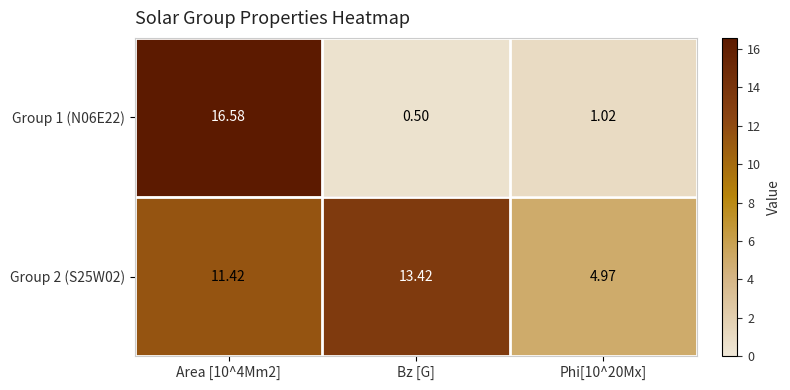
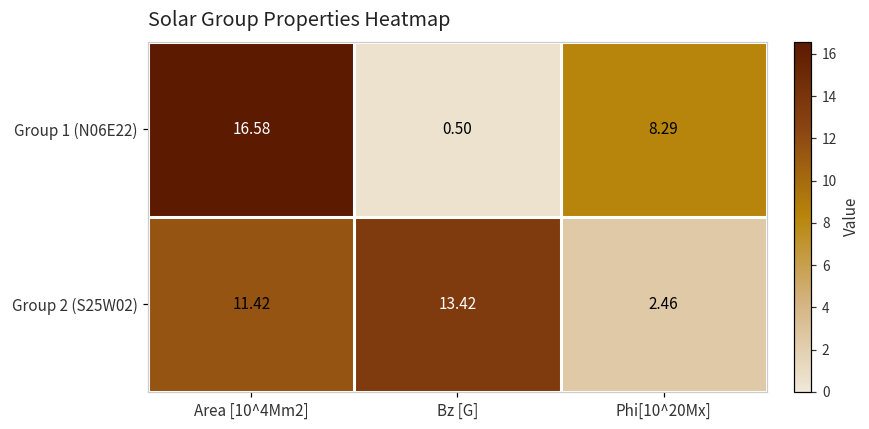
  {
    "Group 1 (N06E22)": {
      "Area [10^4Mm2]": 16.58,
      "Bz [G]": 0.50,
-     "Phi[10^20Mx]": 1.02
+     "Phi[10^20Mx]": 8.29
    },
    "Group 2 (S25W02)": {
      "Area [10^4Mm2]": 11.42,
      "Bz [G]": 13.42,
-     "Phi[10^20Mx]": 4.97
+     "Phi[10^20Mx]": 2.46
    }
  }
